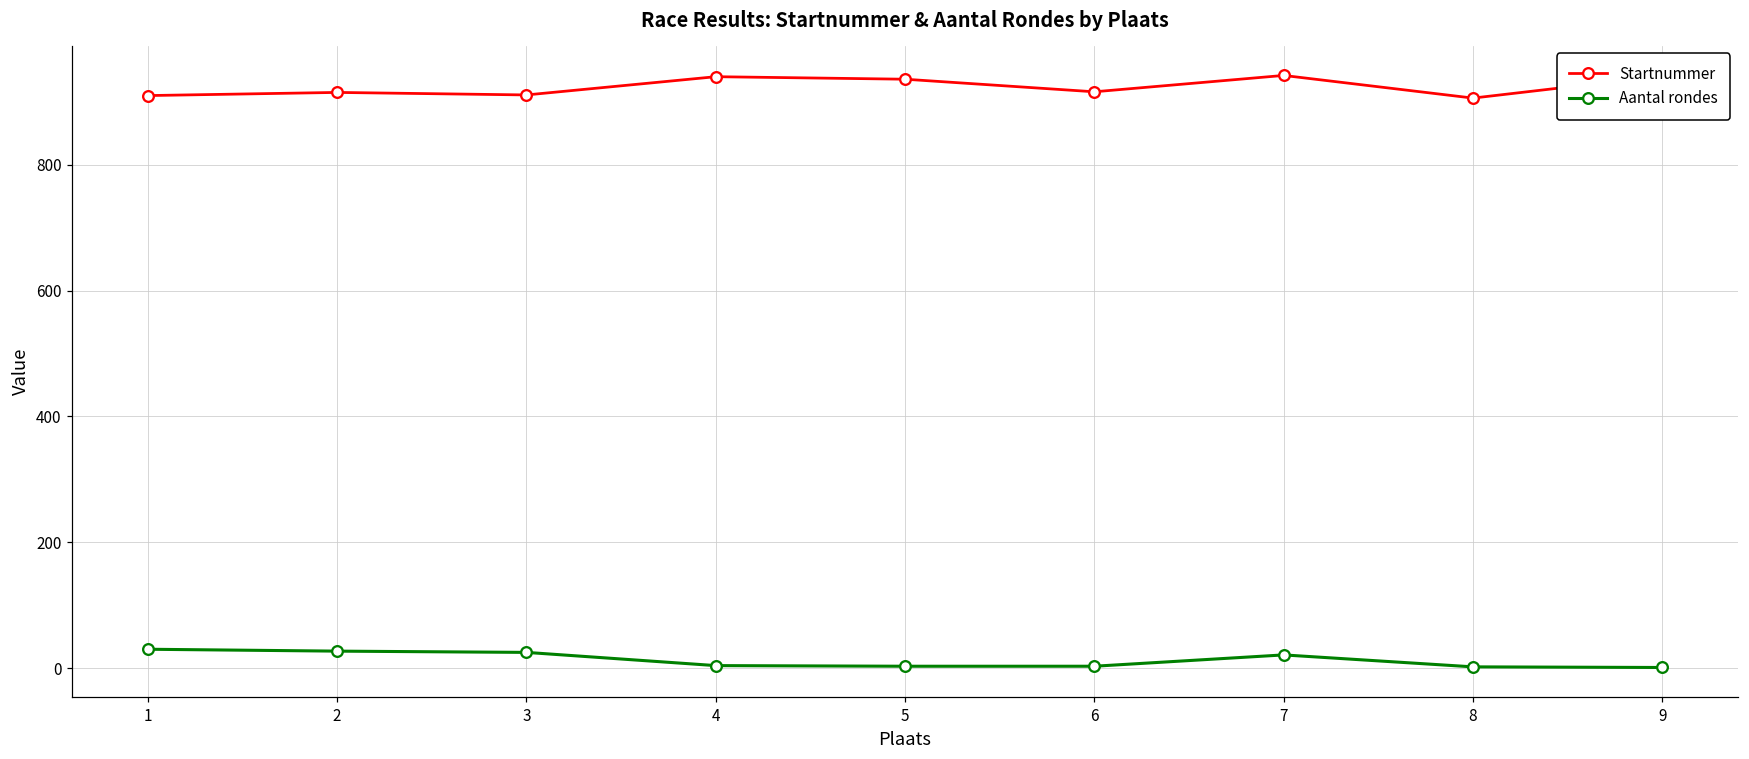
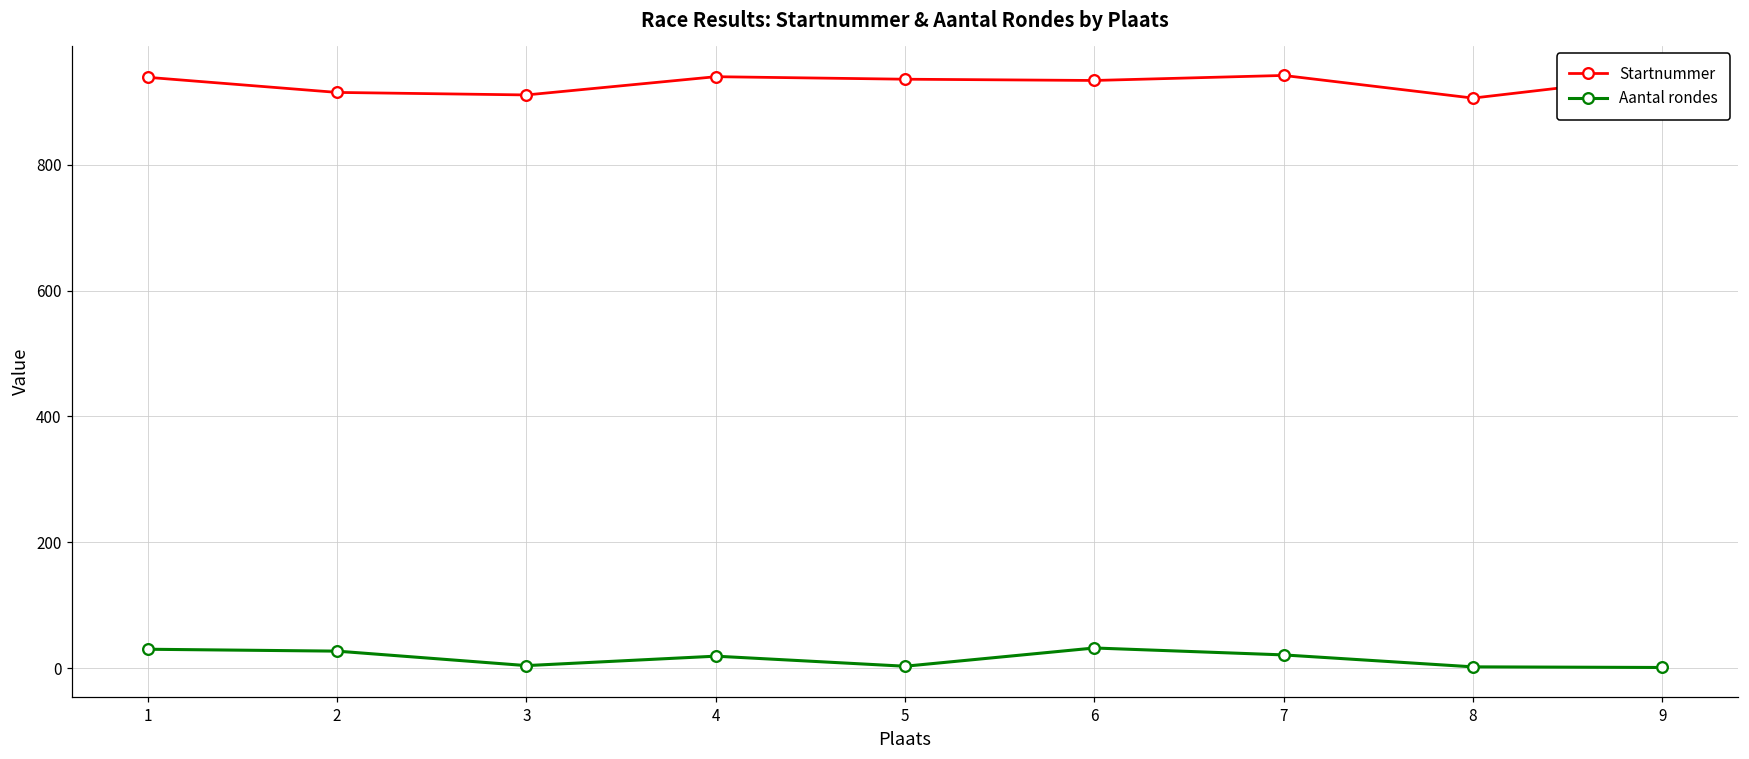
  {
    "Startnummer": {
-     "1": 910,
+     "1": 940,
      "2": 920,
      "3": 910,
      "4": 940,
      "5": 940,
-     "6": 920,
+     "6": 930,
      "7": 940,
      "8": 910
    },
    "Aantal rondes": {
      "1": 30,
      "2": 30,
-     "3": 30,
-     "4": 0,
+     "3": 0,
+     "4": 20,
      "5": 0,
-     "6": 0,
+     "6": 30,
      "7": 20,
      "8": 0,
      "9": 0
    }
  }
